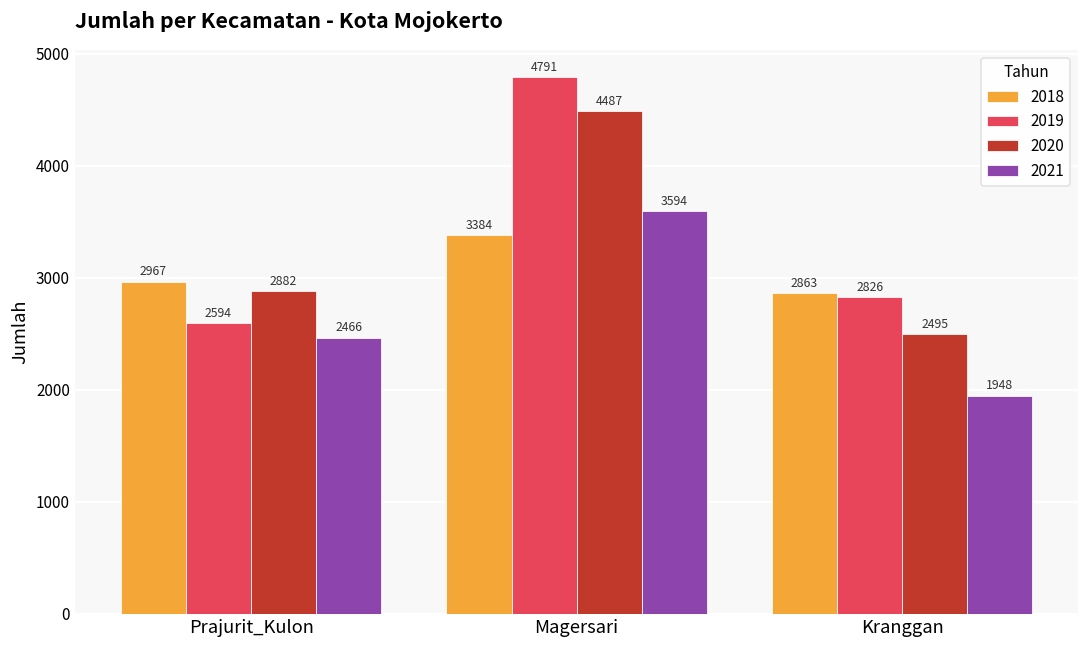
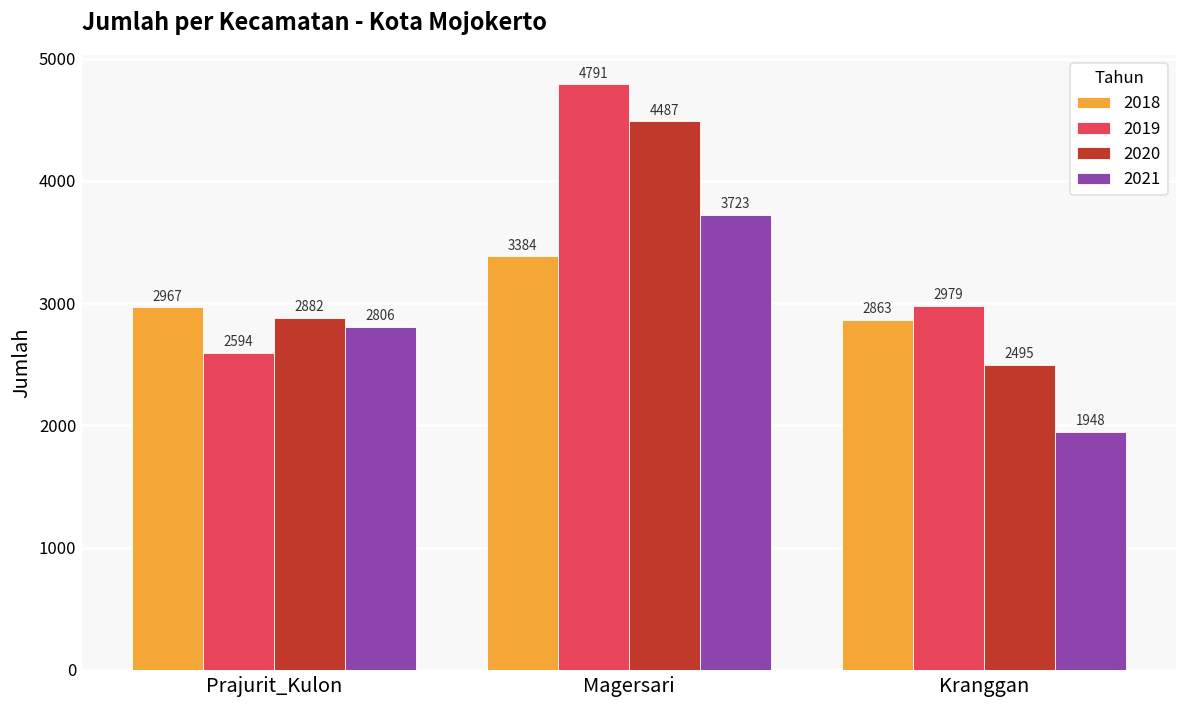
  {
    "2018": {
      "Prajurit_Kulon": 2967,
      "Magersari": 3384,
      "Kranggan": 2863
    },
    "2019": {
      "Prajurit_Kulon": 2594,
      "Magersari": 4791,
-     "Kranggan": 2826
+     "Kranggan": 2979
    },
    "2020": {
      "Prajurit_Kulon": 2882,
      "Magersari": 4487,
      "Kranggan": 2495
    },
    "2021": {
-     "Prajurit_Kulon": 2466,
-     "Magersari": 3594,
+     "Prajurit_Kulon": 2806,
+     "Magersari": 3723,
      "Kranggan": 1948
    }
  }
